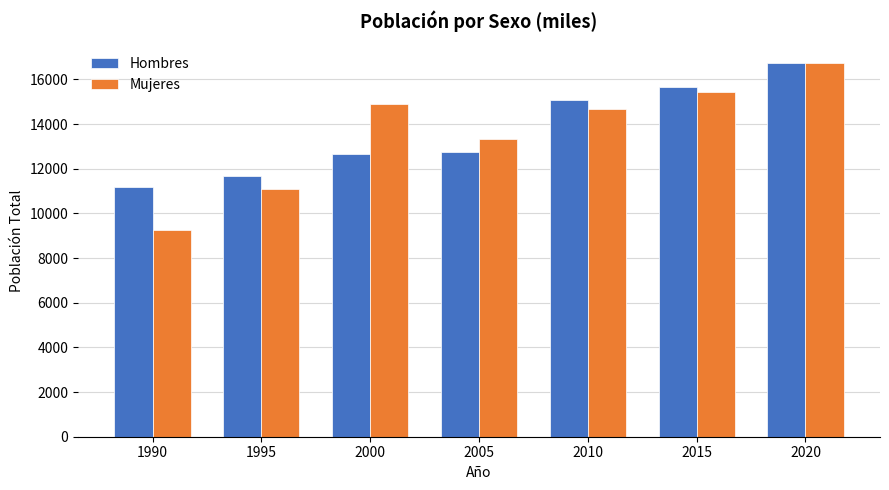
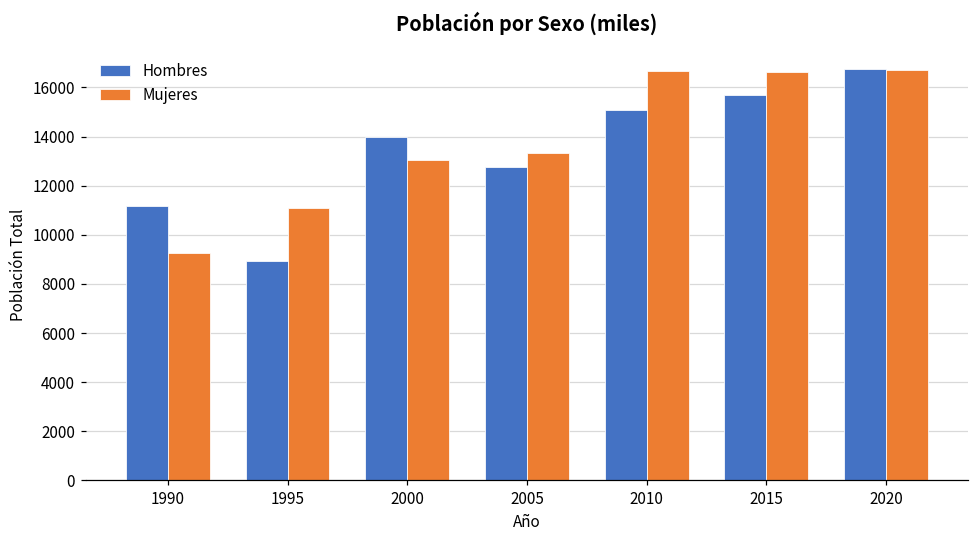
  {
    "Hombres": {
      "1990": 11200,
-     "1995": 11700,
-     "2000": 12600,
+     "1995": 8900,
+     "2000": 14000,
      "2005": 12800,
      "2010": 15100,
      "2015": 15700,
      "2020": 16700
    },
    "Mujeres": {
      "1990": 9200,
      "1995": 11100,
-     "2000": 14900,
+     "2000": 13000,
      "2005": 13300,
-     "2010": 14700,
-     "2015": 15400,
+     "2010": 16700,
+     "2015": 16600,
      "2020": 16700
    }
  }
